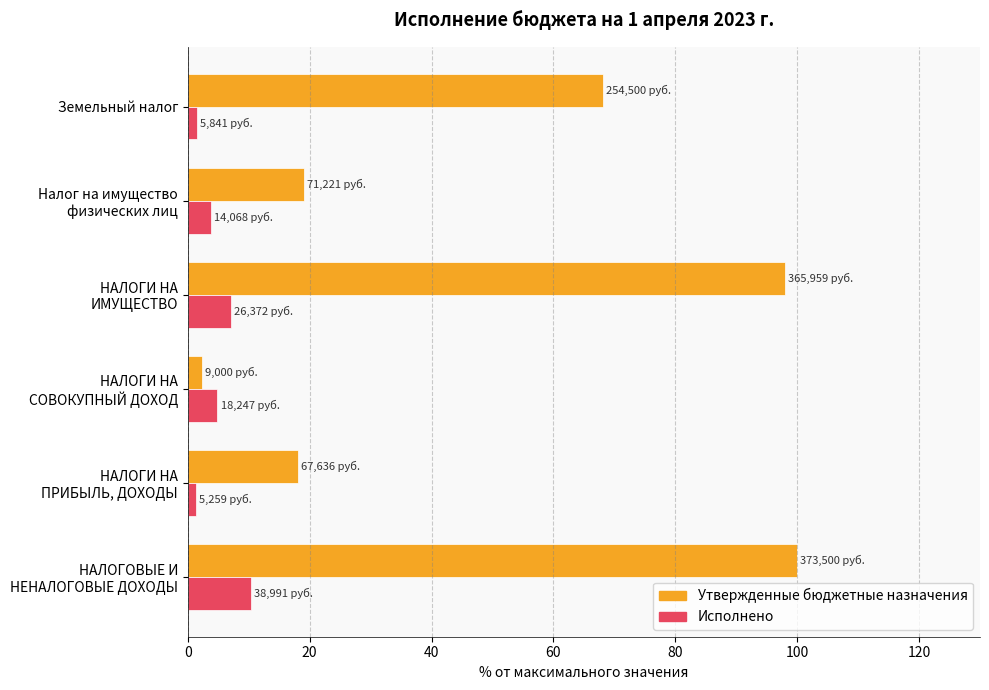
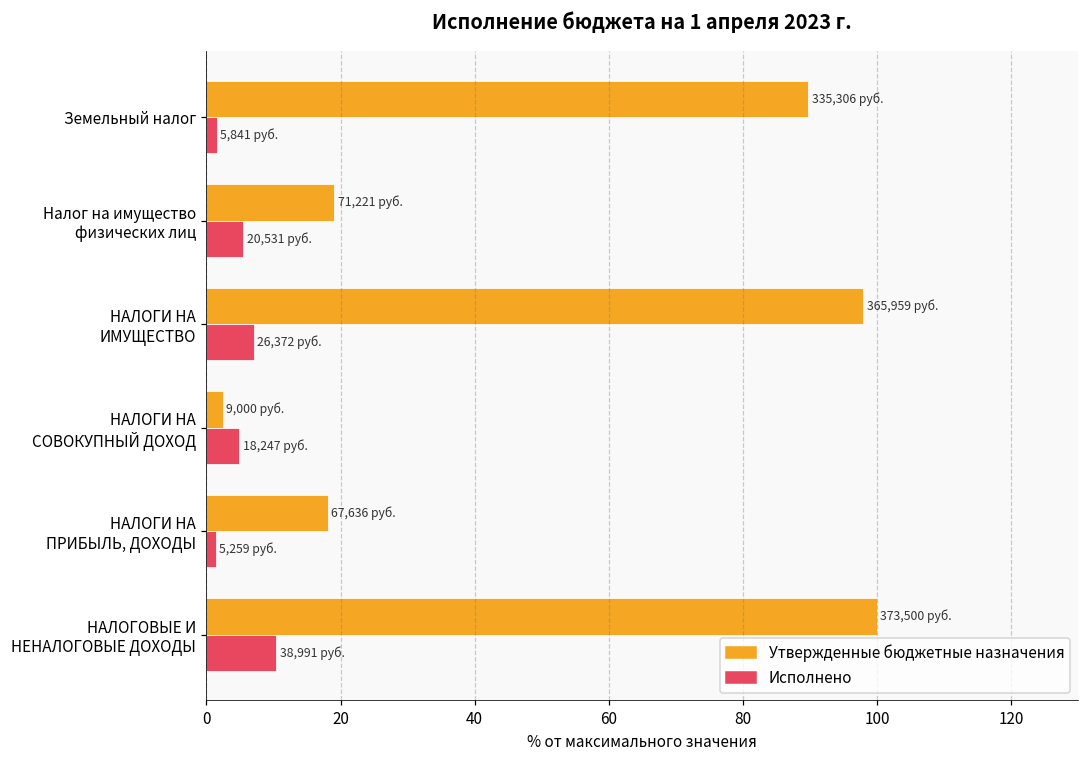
  {
    "Утвержденные бюджетные назначения": {
-     "Земельный налог": "254,500"
+     "Земельный налог": "335,306"
    },
    "Исполнено": {
-     "Налог на имущество физических лиц": "14,068"
+     "Налог на имущество физических лиц": "20,531"
    }
  }
